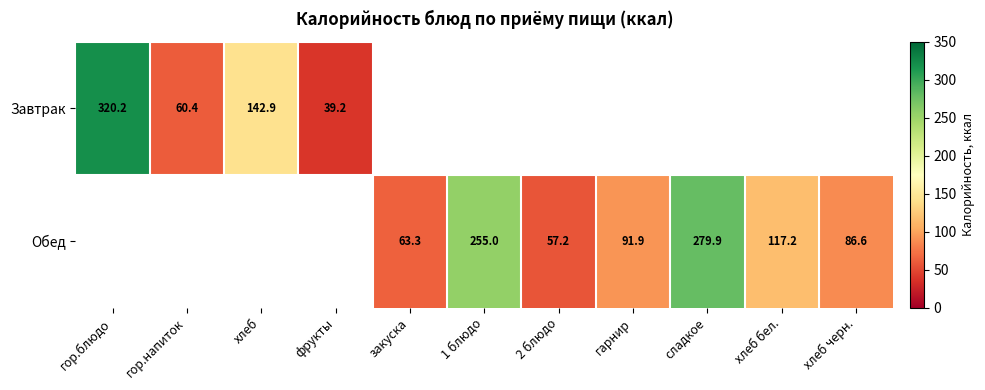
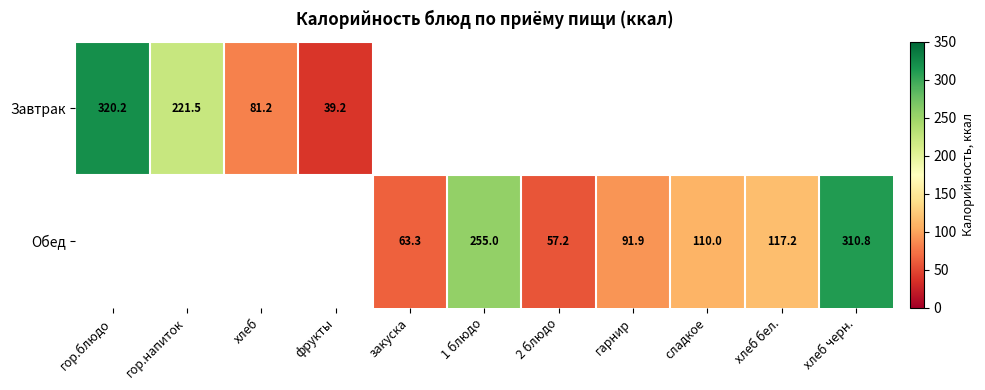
  {
    "Завтрак": {
      "гор.блюдо": 320.2,
-     "гор.напиток": 60.4,
-     "хлеб": 142.9,
+     "гор.напиток": 221.5,
+     "хлеб": 81.2,
      "фрукты": 39.2
    },
    "Обед": {
      "закуска": 63.3,
      "1 блюдо": 255.0,
      "2 блюдо": 57.2,
      "гарнир": 91.9,
-     "сладкое": 279.9,
+     "сладкое": 110.0,
      "хлеб бел.": 117.2,
-     "хлеб черн.": 86.6
+     "хлеб черн.": 310.8
    }
  }
